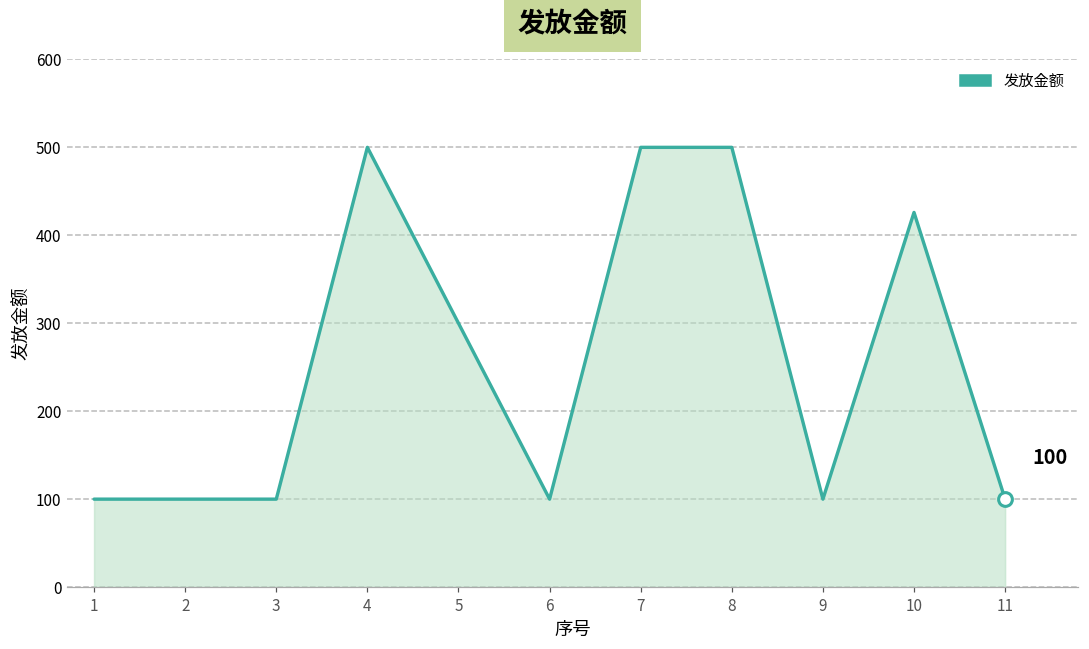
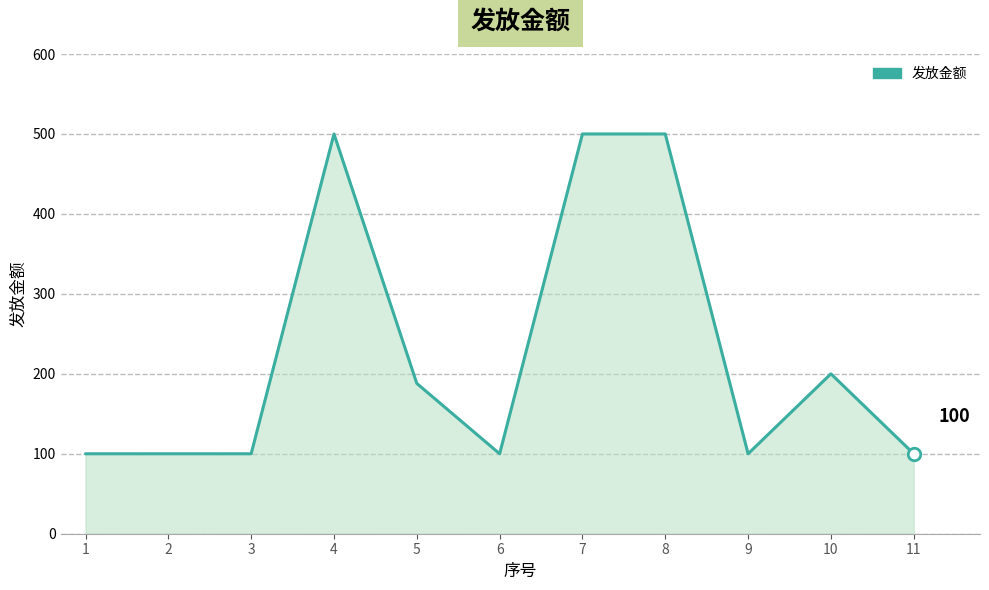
  {
    "发放金额": {
      "1": 100,
      "2": 100,
      "3": 100,
      "4": 500,
-     "5": 300,
+     "5": 190,
      "6": 100,
      "7": 500,
      "8": 500,
      "9": 100,
-     "10": 430
+     "10": 200
    }
  }
